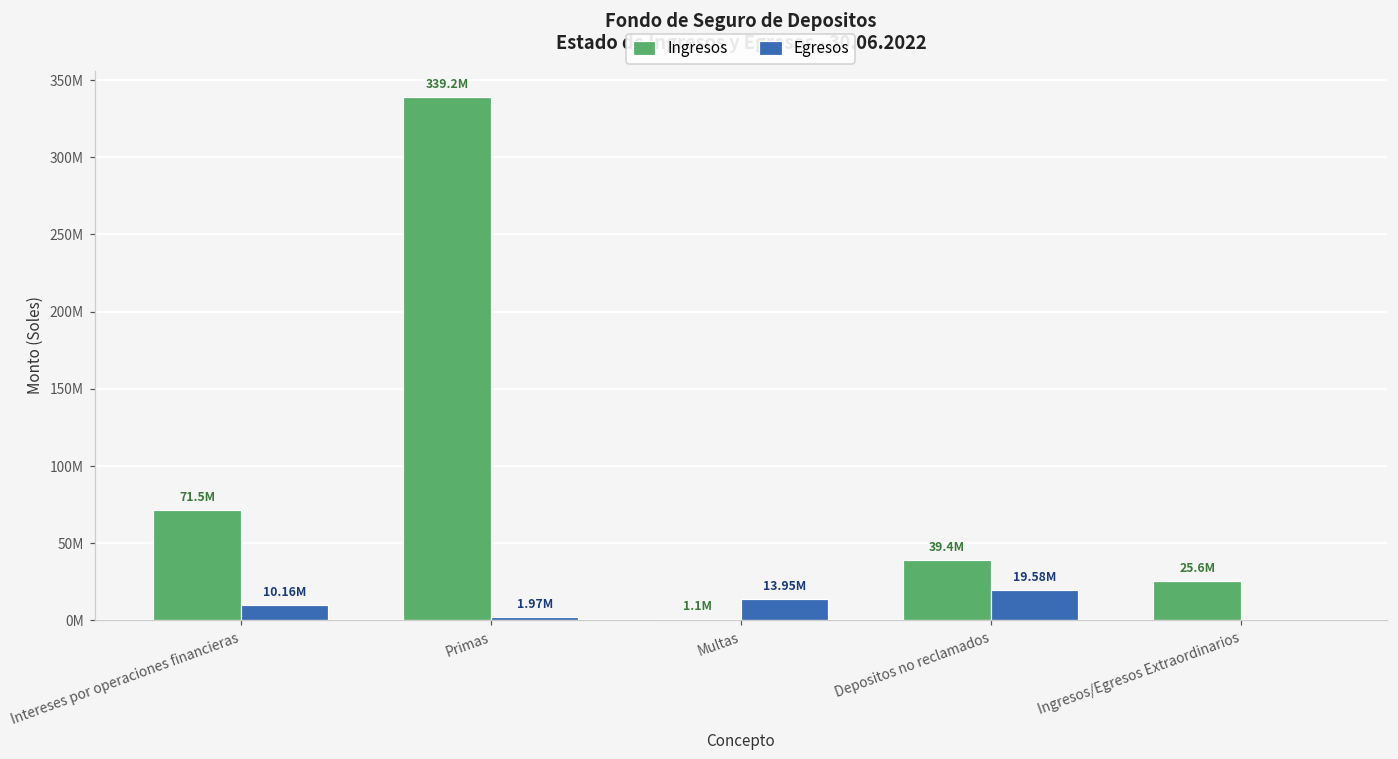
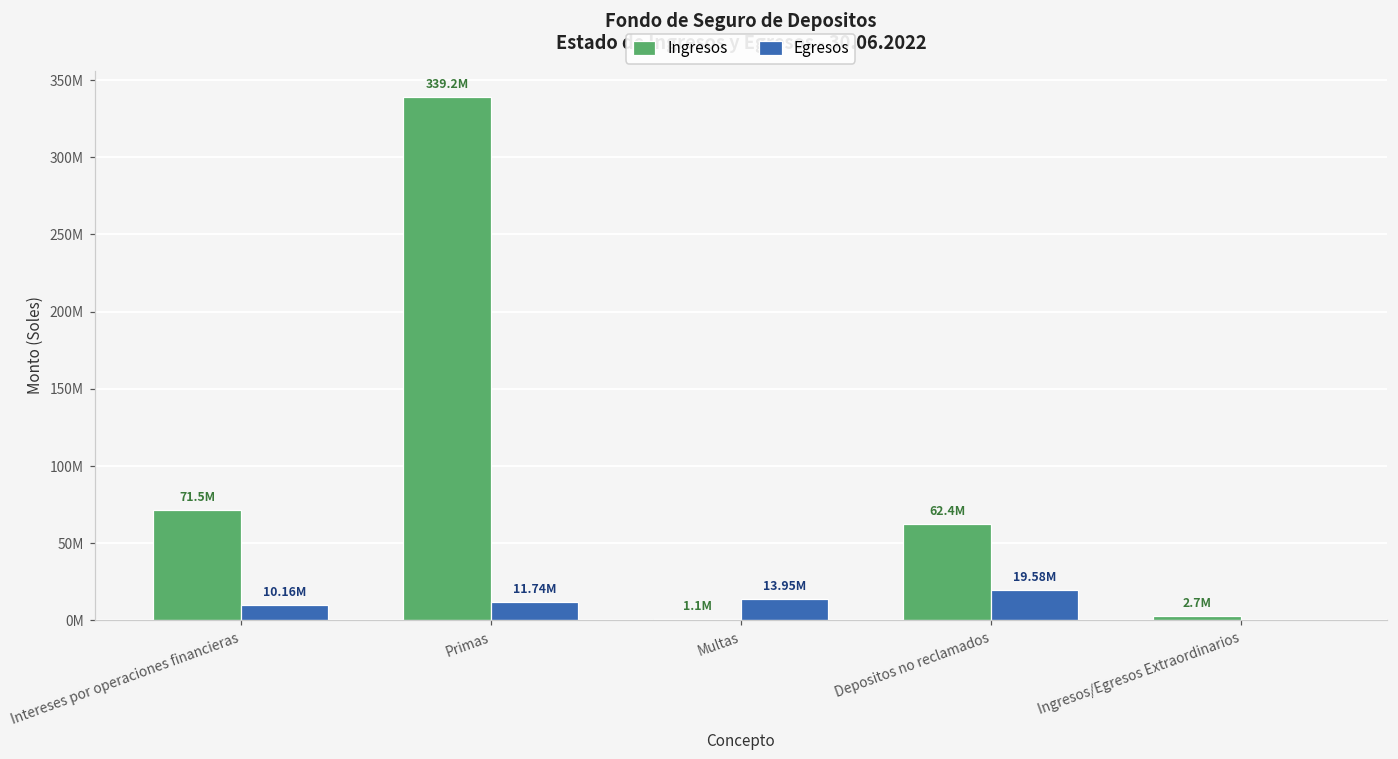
  {
    "Ingresos": {
      "Intereses por operaciones financieras": "71.5M",
      "Primas": "339.2M",
      "Multas": "1.1M",
-     "Depositos no reclamados": "39.4M",
-     "Ingresos/Egresos Extraordinarios": "25.6M"
+     "Depositos no reclamados": "62.4M",
+     "Ingresos/Egresos Extraordinarios": "2.7M"
    },
    "Egresos": {
      "Intereses por operaciones financieras": "10.16M",
-     "Primas": "1.97M",
+     "Primas": "11.74M",
      "Multas": "13.95M",
      "Depositos no reclamados": "19.58M"
    }
  }
